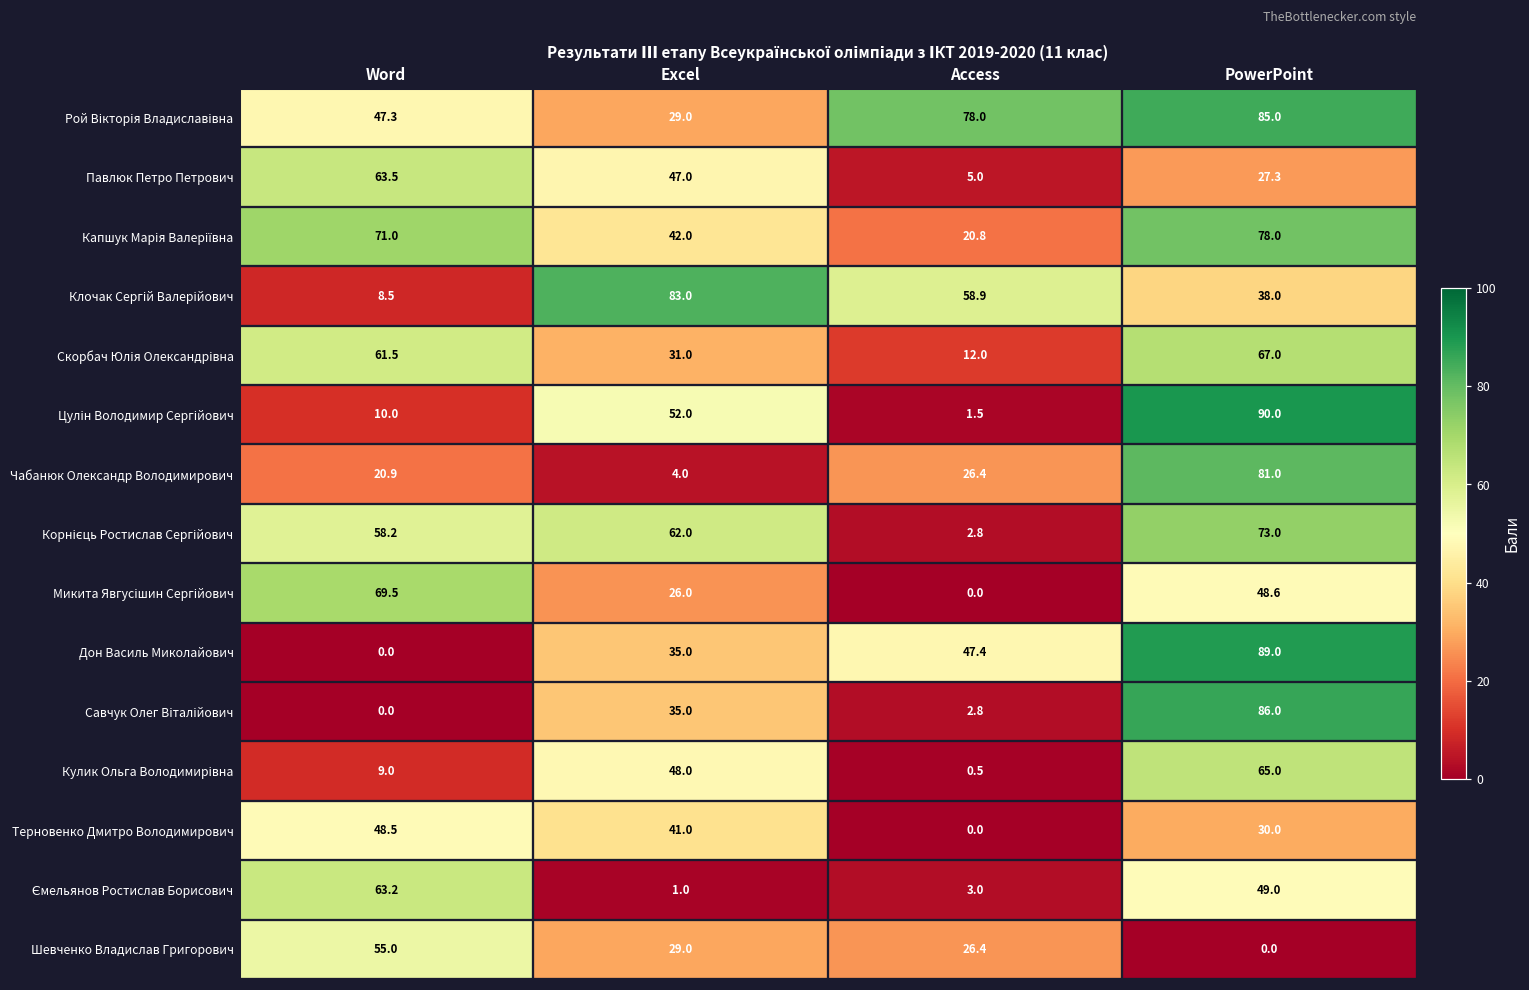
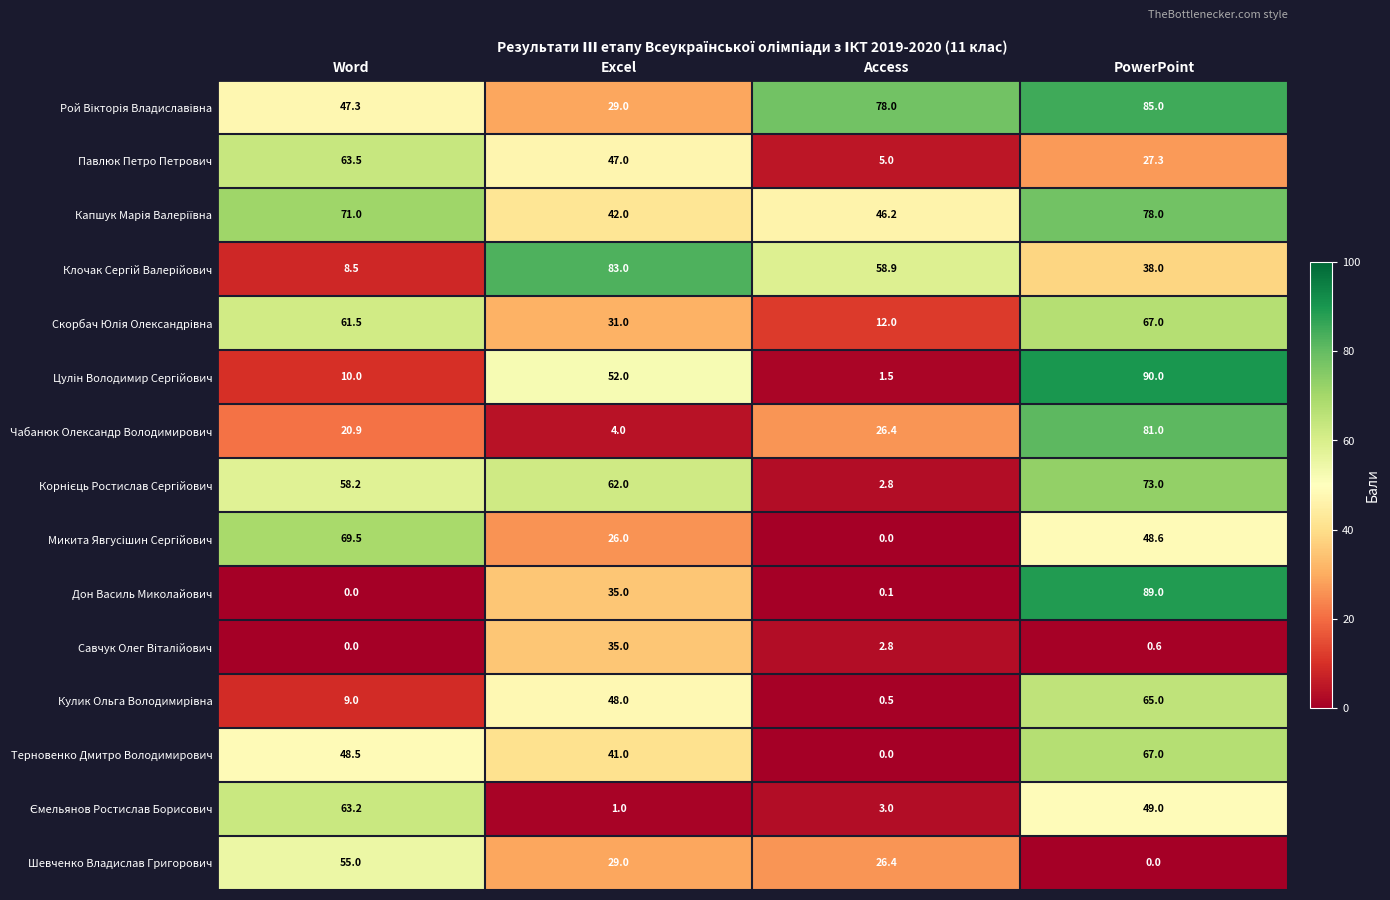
  {
    "Рой Вікторія Владиславівна": {
      "Word": 47.3,
      "Excel": 29.0,
      "Access": 78.0,
      "PowerPoint": 85.0
    },
    "Павлюк Петро Петрович": {
      "Word": 63.5,
      "Excel": 47.0,
      "Access": 5.0,
      "PowerPoint": 27.3
    },
    "Капшук Марія Валеріївна": {
      "Word": 71.0,
      "Excel": 42.0,
-     "Access": 20.8,
+     "Access": 46.2,
      "PowerPoint": 78.0
    },
    "Клочак Сергій Валерійович": {
      "Word": 8.5,
      "Excel": 83.0,
      "Access": 58.9,
      "PowerPoint": 38.0
    },
    "Скорбач Юлія Олександрівна": {
      "Word": 61.5,
      "Excel": 31.0,
      "Access": 12.0,
      "PowerPoint": 67.0
    },
    "Цулін Володимир Сергійович": {
      "Word": 10.0,
      "Excel": 52.0,
      "Access": 1.5,
      "PowerPoint": 90.0
    },
    "Чабанюк Олександр Володимирович": {
      "Word": 20.9,
      "Excel": 4.0,
      "Access": 26.4,
      "PowerPoint": 81.0
    },
    "Корнієць Ростислав Сергійович": {
      "Word": 58.2,
      "Excel": 62.0,
      "Access": 2.8,
      "PowerPoint": 73.0
    },
    "Микита Явгусішин Сергійович": {
      "Word": 69.5,
      "Excel": 26.0,
      "Access": 0.0,
      "PowerPoint": 48.6
    },
    "Дон Василь Миколайович": {
      "Word": 0.0,
      "Excel": 35.0,
-     "Access": 47.4,
+     "Access": 0.1,
      "PowerPoint": 89.0
    },
    "Савчук Олег Віталійович": {
      "Word": 0.0,
      "Excel": 35.0,
      "Access": 2.8,
-     "PowerPoint": 86.0
+     "PowerPoint": 0.6
    },
    "Кулик Ольга Володимирівна": {
      "Word": 9.0,
      "Excel": 48.0,
      "Access": 0.5,
      "PowerPoint": 65.0
    },
    "Терновенко Дмитро Володимирович": {
      "Word": 48.5,
      "Excel": 41.0,
      "Access": 0.0,
-     "PowerPoint": 30.0
+     "PowerPoint": 67.0
    },
    "Ємельянов Ростислав Борисович": {
      "Word": 63.2,
      "Excel": 1.0,
      "Access": 3.0,
      "PowerPoint": 49.0
    },
    "Шевченко Владислав Григорович": {
      "Word": 55.0,
      "Excel": 29.0,
      "Access": 26.4,
      "PowerPoint": 0.0
    }
  }
